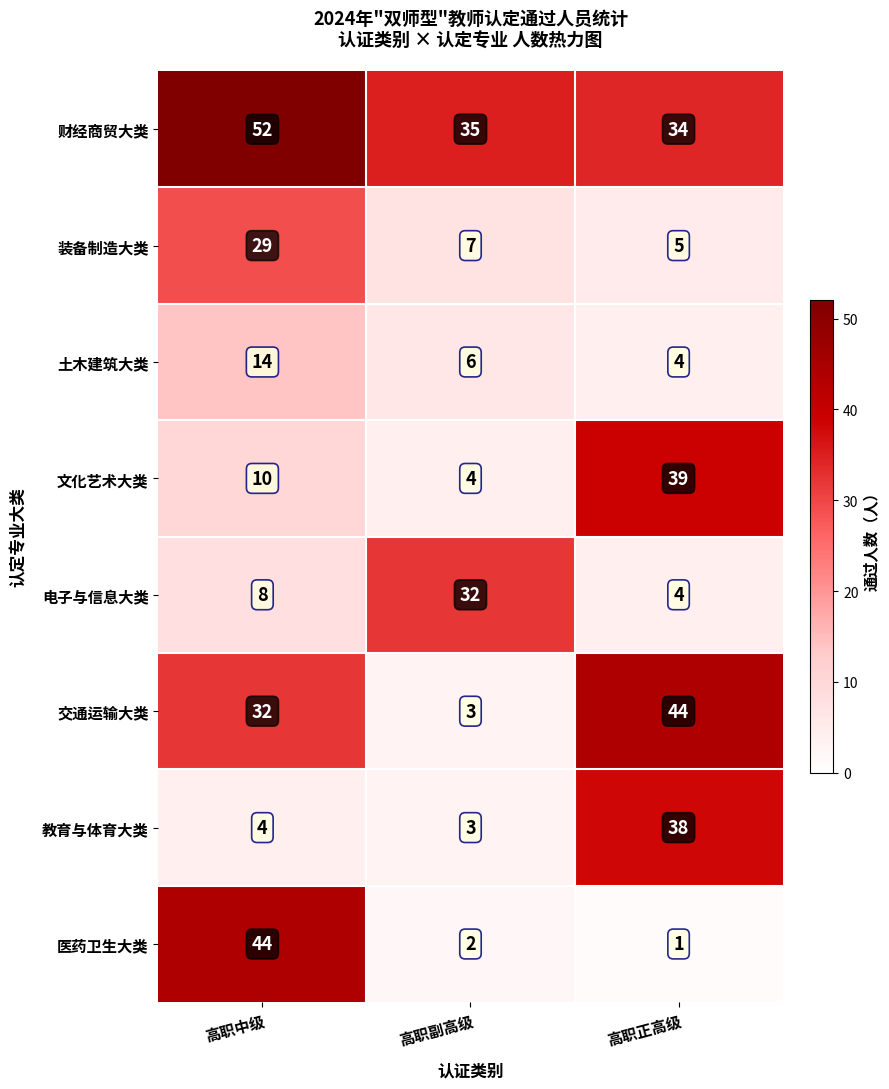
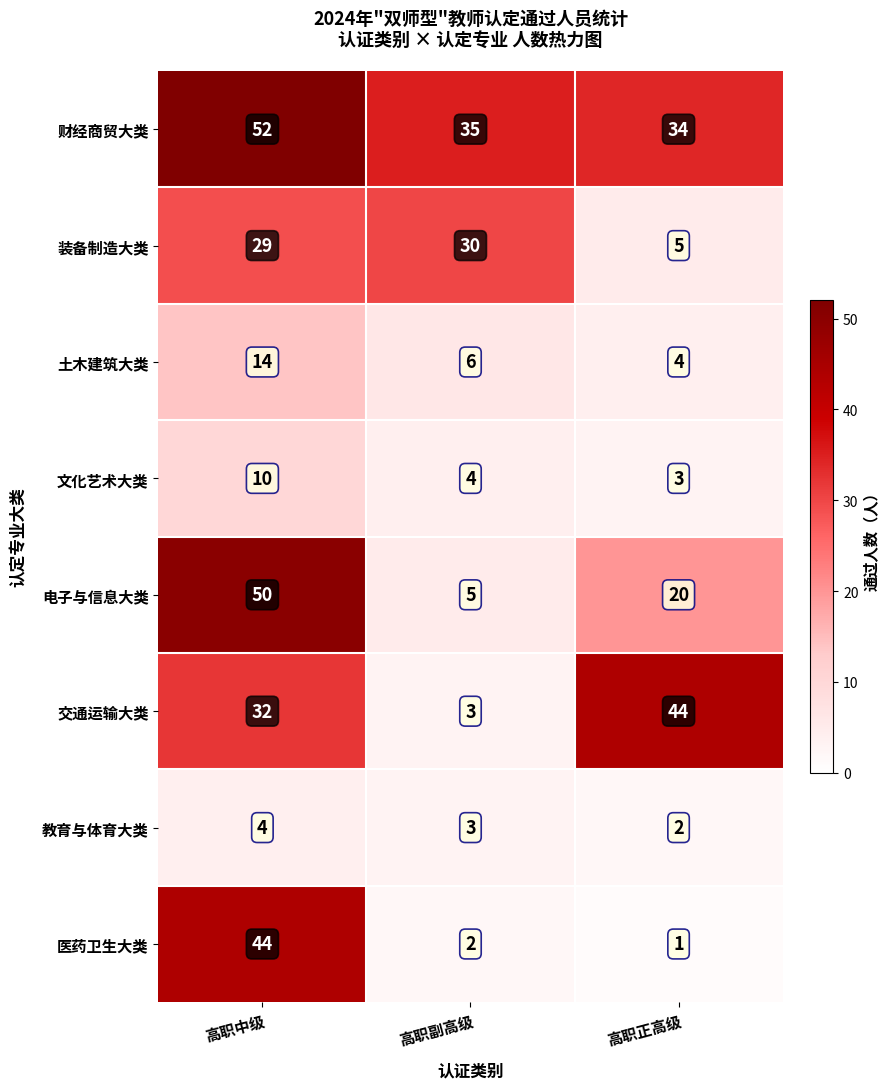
  {
    "装备制造大类": {
-     "高职副高级": 7
+     "高职副高级": 30
    },
    "文化艺术大类": {
-     "高职正高级": 39
+     "高职正高级": 3
    },
    "电子与信息大类": {
-     "高职中级": 8,
-     "高职副高级": 32,
-     "高职正高级": 4
+     "高职中级": 50,
+     "高职副高级": 5,
+     "高职正高级": 20
    },
    "教育与体育大类": {
-     "高职正高级": 38
+     "高职正高级": 2
    }
  }
